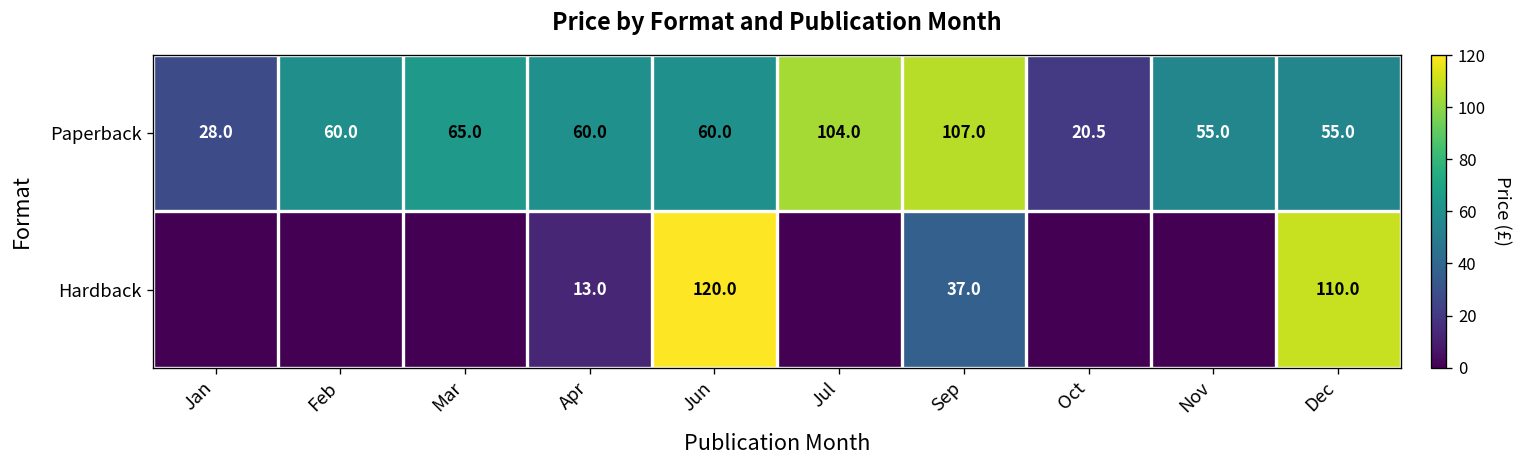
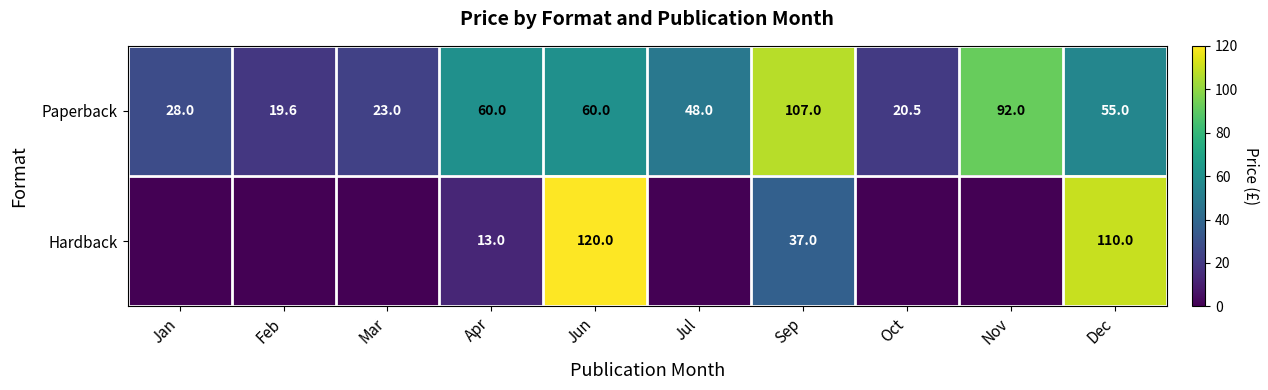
  {
    "Paperback": {
      "Jan": 28.0,
-     "Feb": 60.0,
-     "Mar": 65.0,
+     "Feb": 19.6,
+     "Mar": 23.0,
      "Apr": 60.0,
      "Jun": 60.0,
-     "Jul": 104.0,
+     "Jul": 48.0,
      "Sep": 107.0,
      "Oct": 20.5,
-     "Nov": 55.0,
+     "Nov": 92.0,
      "Dec": 55.0
    },
    "Hardback": {
      "Apr": 13.0,
      "Jun": 120.0,
      "Sep": 37.0,
      "Dec": 110.0
    }
  }
